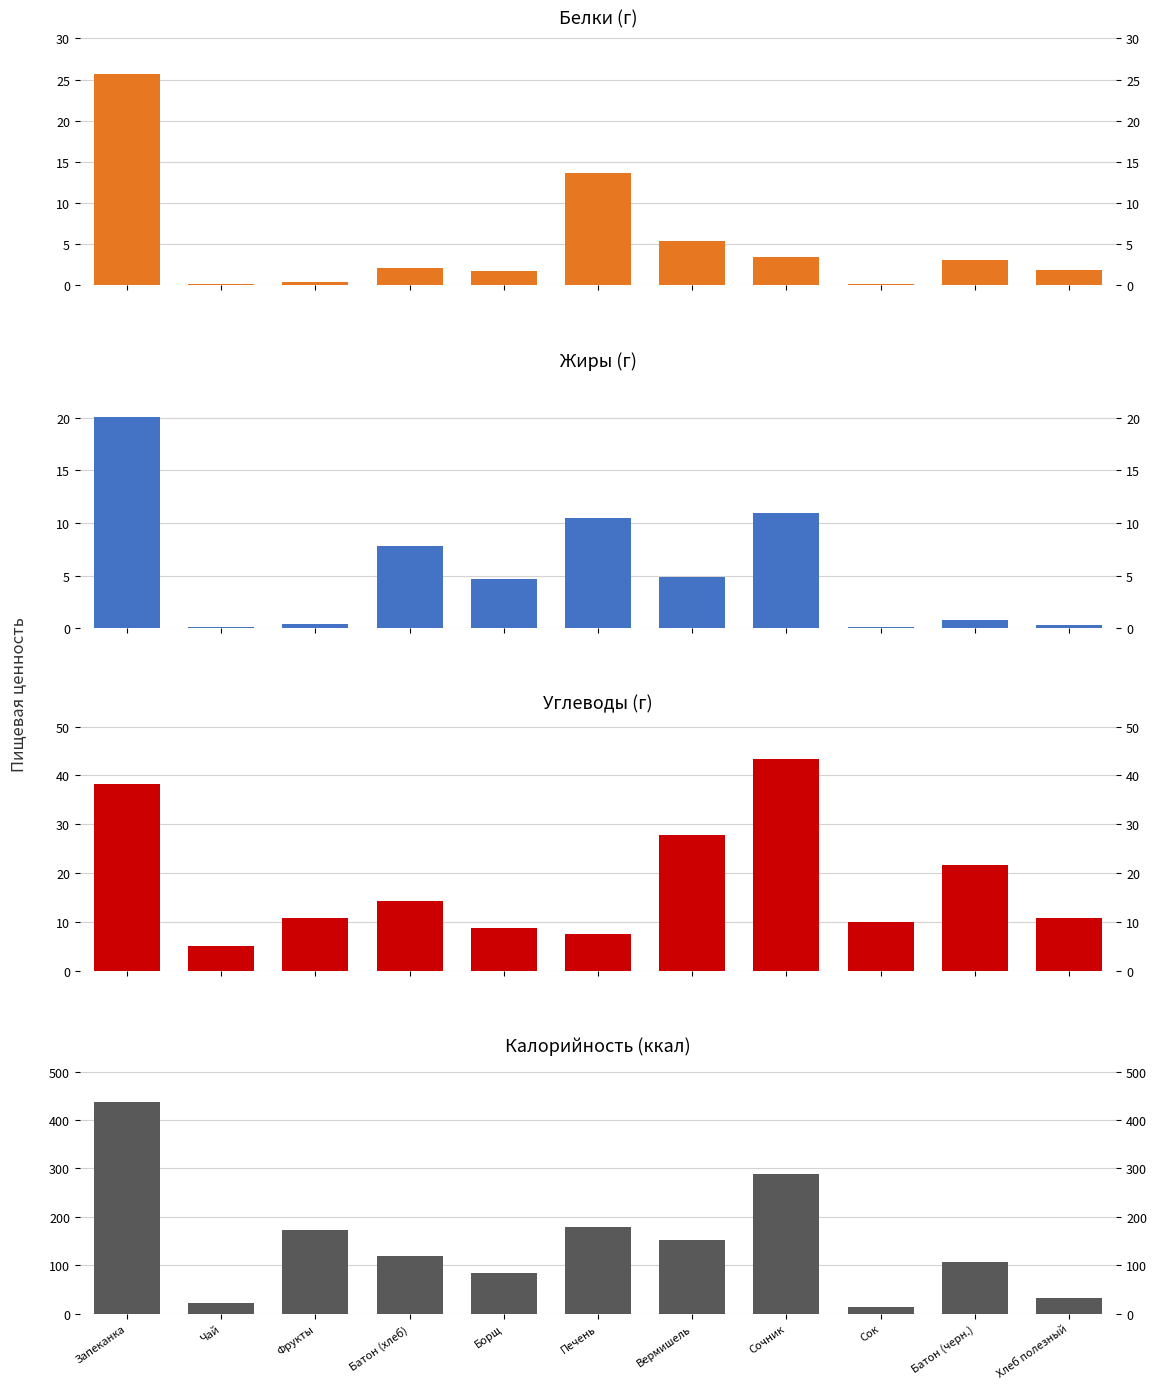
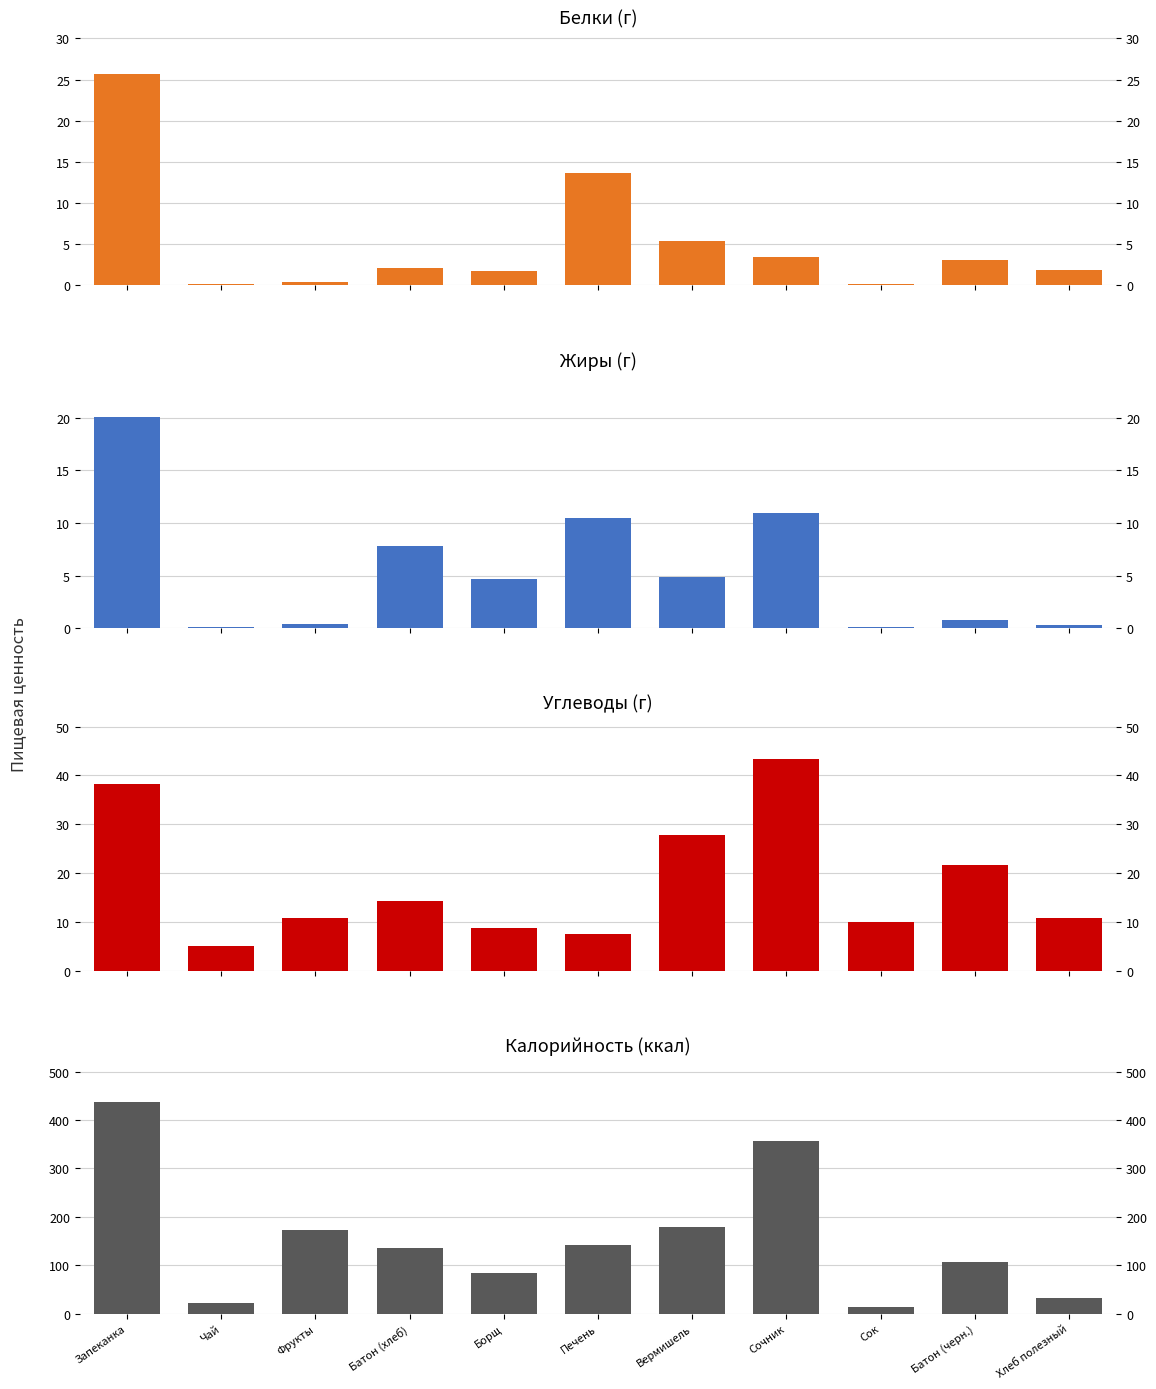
  {
    "Калорийность (ккал)": {
      "Запеканка": 440,
      "Чай": 20,
      "Фрукты": 170,
-     "Батон (хлеб)": 120,
+     "Батон (хлеб)": 140,
      "Борщ": 80,
-     "Печень": 180,
-     "Вермишель": 150,
-     "Сочник": 290,
+     "Печень": 140,
+     "Вермишель": 180,
+     "Сочник": 360,
      "Сок": 10,
      "Батон (черн.)": 110,
      "Хлеб полезный": 30
    }
  }
